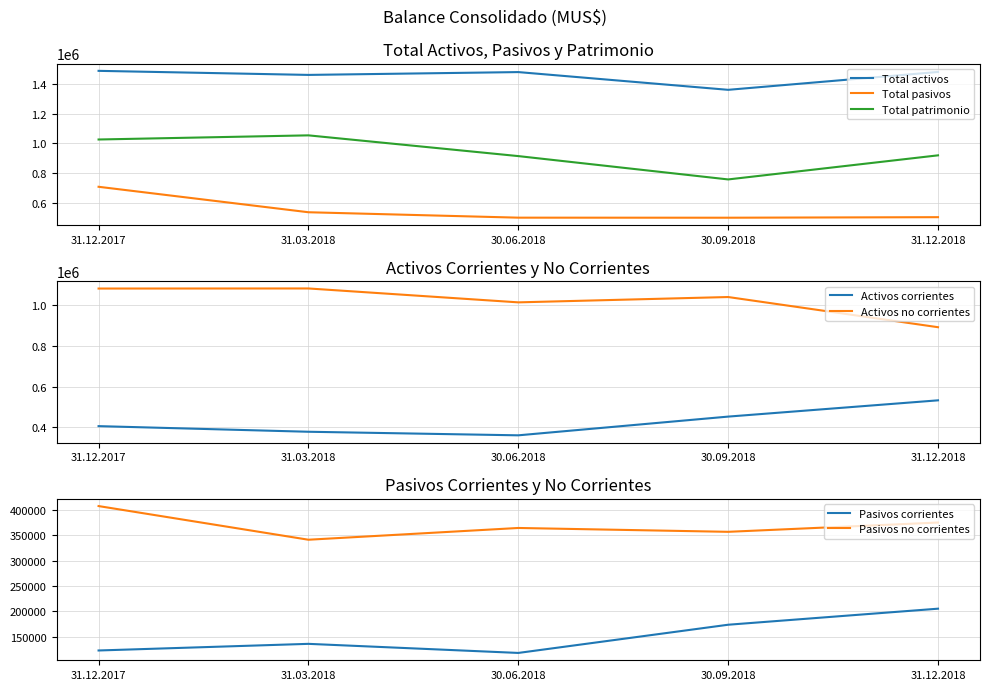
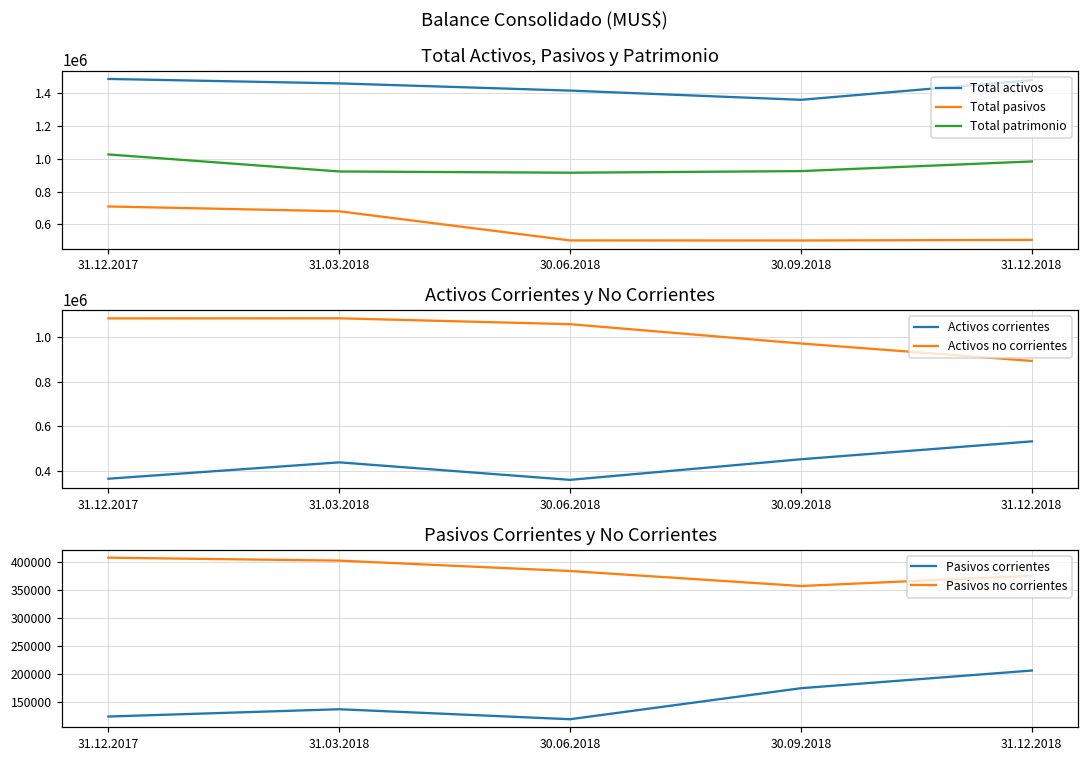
  {
    "Total Activos, Pasivos y Patrimonio": {
      "Total activos": {
        "31.12.2017": 1490000,
        "31.03.2018": 1460000,
-       "30.06.2018": 1480000,
+       "30.06.2018": 1420000,
        "30.09.2018": 1360000
      },
      "Total pasivos": {
        "31.12.2017": 710000,
-       "31.03.2018": 540000,
+       "31.03.2018": 680000,
        "30.06.2018": 500000,
        "30.09.2018": 500000,
        "31.12.2018": 500000
      },
      "Total patrimonio": {
        "31.12.2017": 1030000,
-       "31.03.2018": 1050000,
+       "31.03.2018": 920000,
        "30.06.2018": 920000,
-       "30.09.2018": 760000,
-       "31.12.2018": 920000
+       "30.09.2018": 930000,
+       "31.12.2018": 980000
      }
    },
    "Activos Corrientes y No Corrientes": {
      "Activos corrientes": {
-       "31.12.2017": 400000,
-       "31.03.2018": 380000,
+       "31.12.2017": 360000,
+       "31.03.2018": 440000,
        "30.06.2018": 360000,
        "30.09.2018": 450000,
        "31.12.2018": 530000
      },
      "Activos no corrientes": {
        "31.12.2017": 1080000,
        "31.03.2018": 1080000,
-       "30.06.2018": 1020000,
-       "30.09.2018": 1040000,
+       "30.06.2018": 1060000,
+       "30.09.2018": 970000,
        "31.12.2018": 890000
      }
    },
    "Pasivos Corrientes y No Corrientes": {
      "Pasivos corrientes": {
        "31.12.2017": 120000,
        "31.03.2018": 140000,
        "30.06.2018": 120000,
        "30.09.2018": 170000,
        "31.12.2018": 210000
      },
      "Pasivos no corrientes": {
        "31.12.2017": 410000,
-       "31.03.2018": 340000,
-       "30.06.2018": 360000,
+       "31.03.2018": 400000,
+       "30.06.2018": 380000,
        "30.09.2018": 360000
      }
    }
  }
